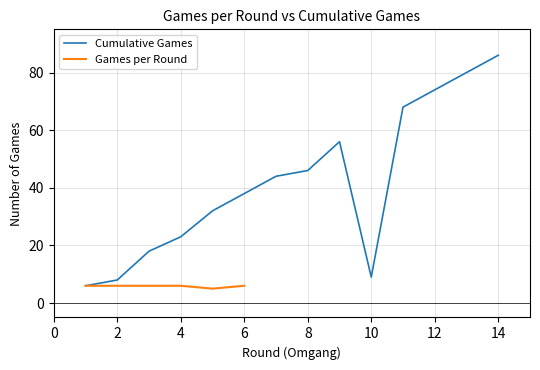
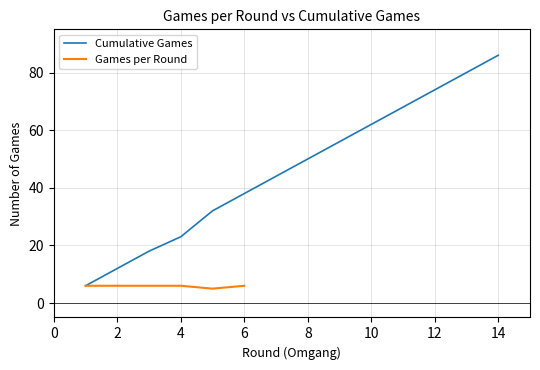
  {
    "Cumulative Games": {
-     "2": 8,
+     "2": 12,
      "4": 23,
      "6": 38,
-     "8": 46,
-     "10": 9,
+     "8": 50,
+     "10": 62,
      "12": 74,
      "14": 86
    },
    "Games per Round": {
      "2": 6,
      "4": 6,
      "6": 6
    }
  }
